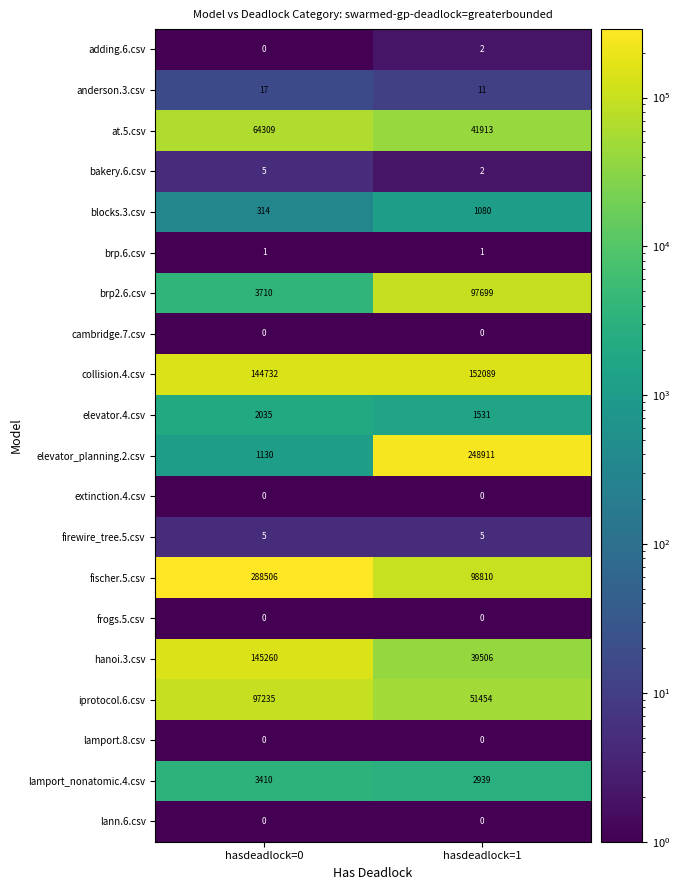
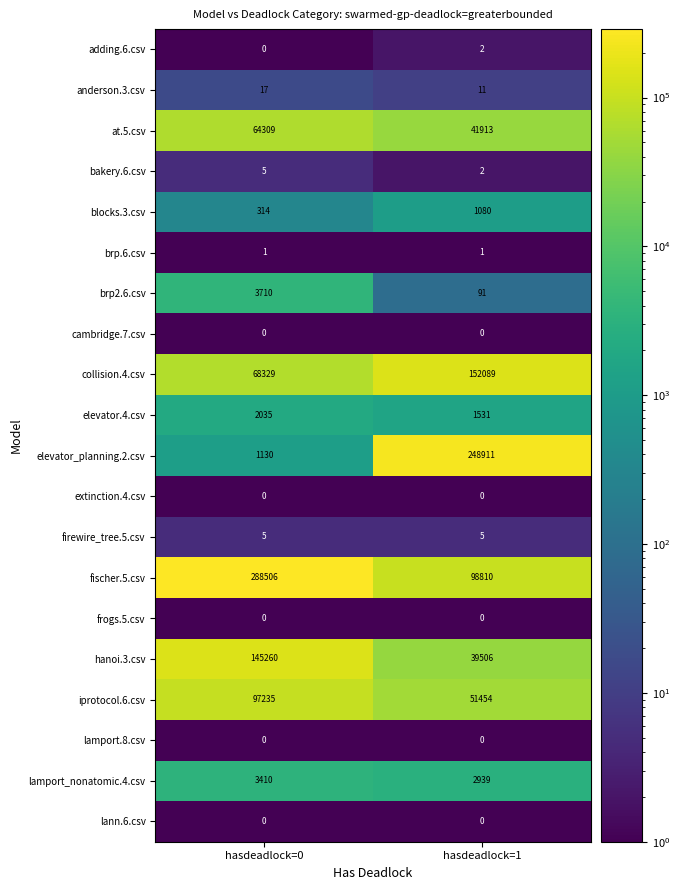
  {
    "adding.6.csv": {
      "hasdeadlock=1": 2
    },
    "anderson.3.csv": {
      "hasdeadlock=0": 17,
      "hasdeadlock=1": 11
    },
    "at.5.csv": {
      "hasdeadlock=0": 64309,
      "hasdeadlock=1": 41913
    },
    "bakery.6.csv": {
      "hasdeadlock=0": 5,
      "hasdeadlock=1": 2
    },
    "blocks.3.csv": {
      "hasdeadlock=0": 314,
      "hasdeadlock=1": 1080
    },
    "brp.6.csv": {
      "hasdeadlock=0": 1,
      "hasdeadlock=1": 1
    },
    "brp2.6.csv": {
      "hasdeadlock=0": 3710,
-     "hasdeadlock=1": 97699
+     "hasdeadlock=1": 91
    },
    "collision.4.csv": {
-     "hasdeadlock=0": 144732,
+     "hasdeadlock=0": 68329,
      "hasdeadlock=1": 152089
    },
    "elevator.4.csv": {
      "hasdeadlock=0": 2035,
      "hasdeadlock=1": 1531
    },
    "elevator_planning.2.csv": {
      "hasdeadlock=0": 1130,
      "hasdeadlock=1": 248911
    },
    "firewire_tree.5.csv": {
      "hasdeadlock=0": 5,
      "hasdeadlock=1": 5
    },
    "fischer.5.csv": {
      "hasdeadlock=0": 288506,
      "hasdeadlock=1": 98810
    },
    "hanoi.3.csv": {
      "hasdeadlock=0": 145260,
      "hasdeadlock=1": 39506
    },
    "iprotocol.6.csv": {
      "hasdeadlock=0": 97235,
      "hasdeadlock=1": 51454
    },
    "lamport_nonatomic.4.csv": {
      "hasdeadlock=0": 3410,
      "hasdeadlock=1": 2939
    }
  }
